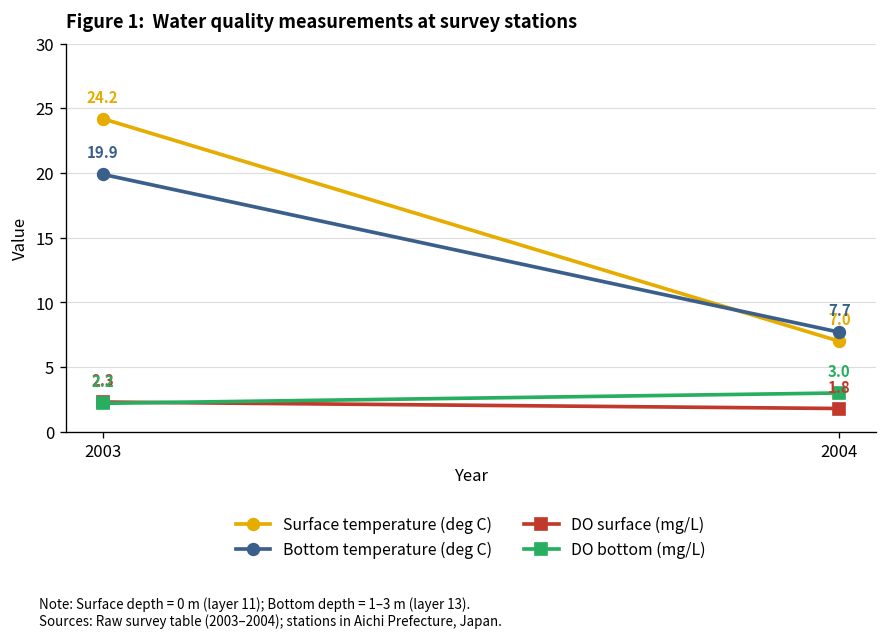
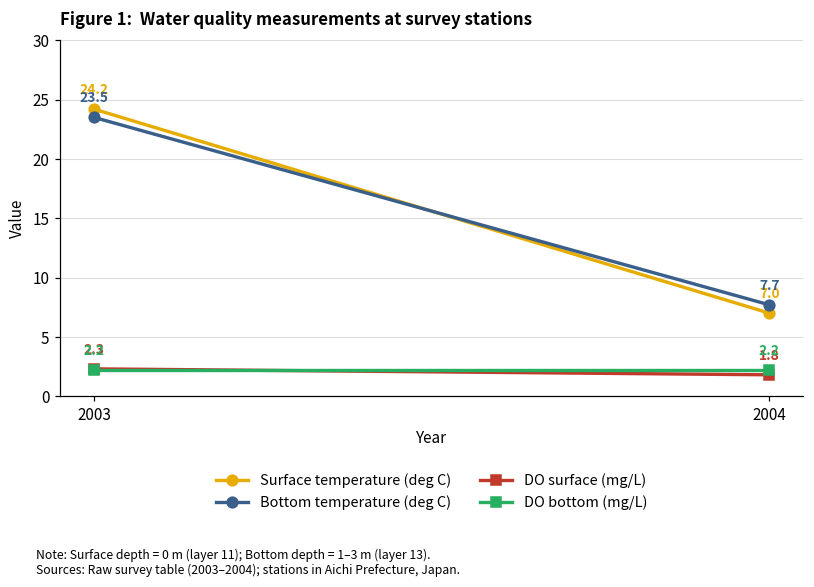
  {
    "Bottom temperature (deg C)": {
-     "2003": 19.9
+     "2003": 23.5
    },
    "DO bottom (mg/L)": {
-     "2004": 3.0
+     "2004": 2.2
    }
  }
